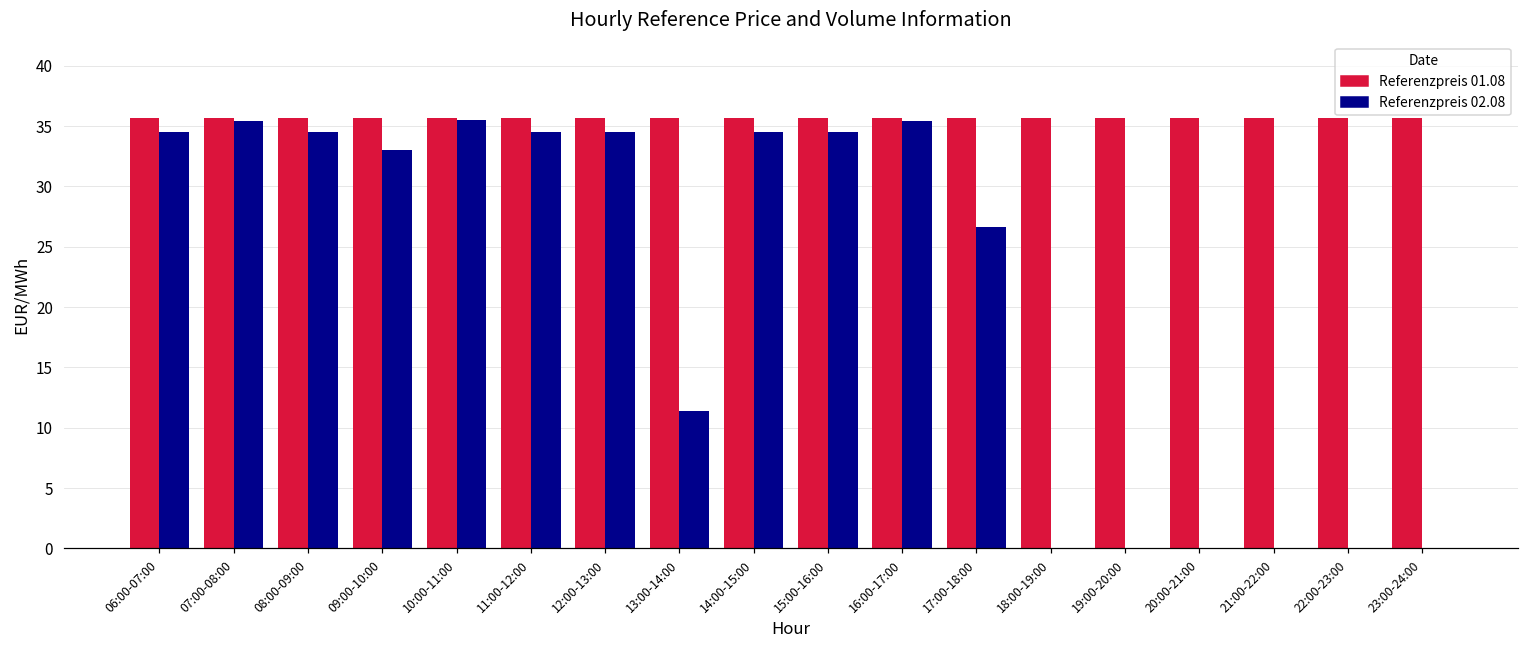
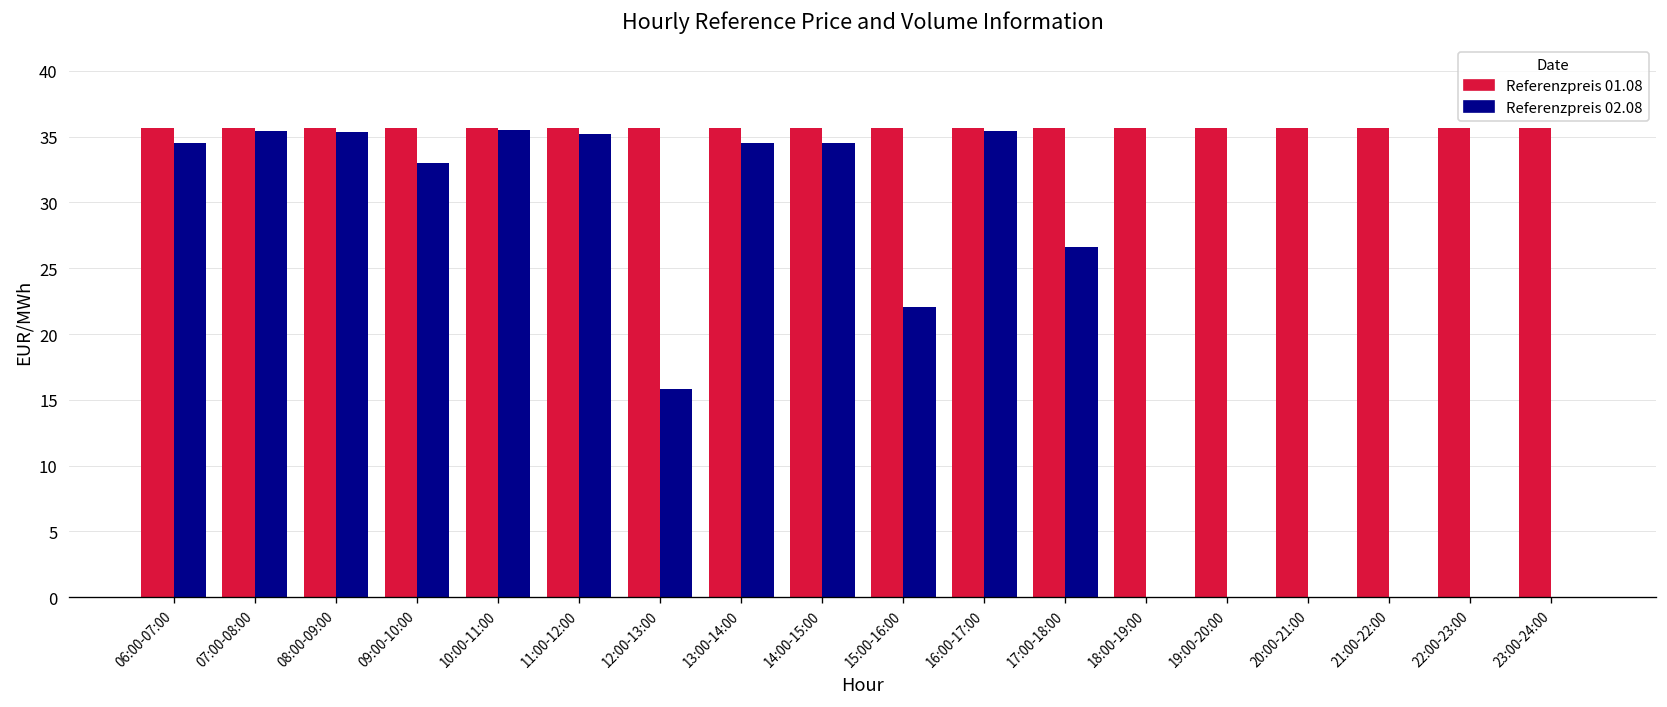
  {
    "Referenzpreis 01.08": {
      "06:00-07:00": 35.7,
      "07:00-08:00": 35.7,
      "08:00-09:00": 35.7,
      "09:00-10:00": 35.7,
      "10:00-11:00": 35.7,
      "11:00-12:00": 35.7,
      "12:00-13:00": 35.7,
      "13:00-14:00": 35.7,
      "14:00-15:00": 35.7,
      "15:00-16:00": 35.7,
      "16:00-17:00": 35.7,
      "17:00-18:00": 35.7,
      "18:00-19:00": 35.7,
      "19:00-20:00": 35.7,
      "20:00-21:00": 35.7,
      "21:00-22:00": 35.7,
      "22:00-23:00": 35.7,
      "23:00-24:00": 35.7
    },
    "Referenzpreis 02.08": {
      "06:00-07:00": 34.5,
      "07:00-08:00": 35.4,
-     "08:00-09:00": 34.5,
+     "08:00-09:00": 35.3,
      "09:00-10:00": 33.0,
      "10:00-11:00": 35.5,
-     "11:00-12:00": 34.5,
-     "12:00-13:00": 34.5,
-     "13:00-14:00": 11.4,
+     "11:00-12:00": 35.2,
+     "12:00-13:00": 15.8,
+     "13:00-14:00": 34.5,
      "14:00-15:00": 34.5,
-     "15:00-16:00": 34.5,
+     "15:00-16:00": 22.1,
      "16:00-17:00": 35.4,
      "17:00-18:00": 26.6,
      "18:00-19:00": 0.0,
      "19:00-20:00": 0.0,
      "20:00-21:00": 0.0,
      "21:00-22:00": 0.0,
      "22:00-23:00": 0.0,
      "23:00-24:00": 0.0
    }
  }
